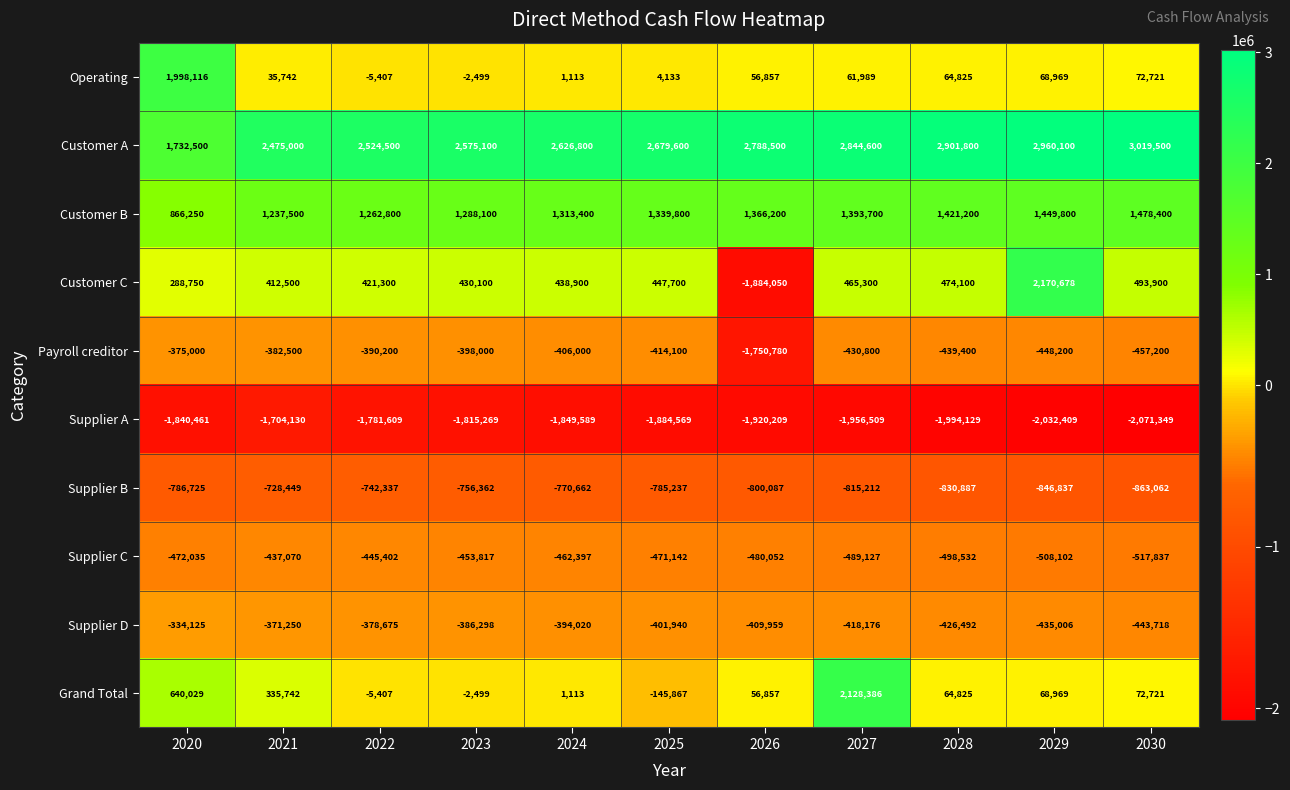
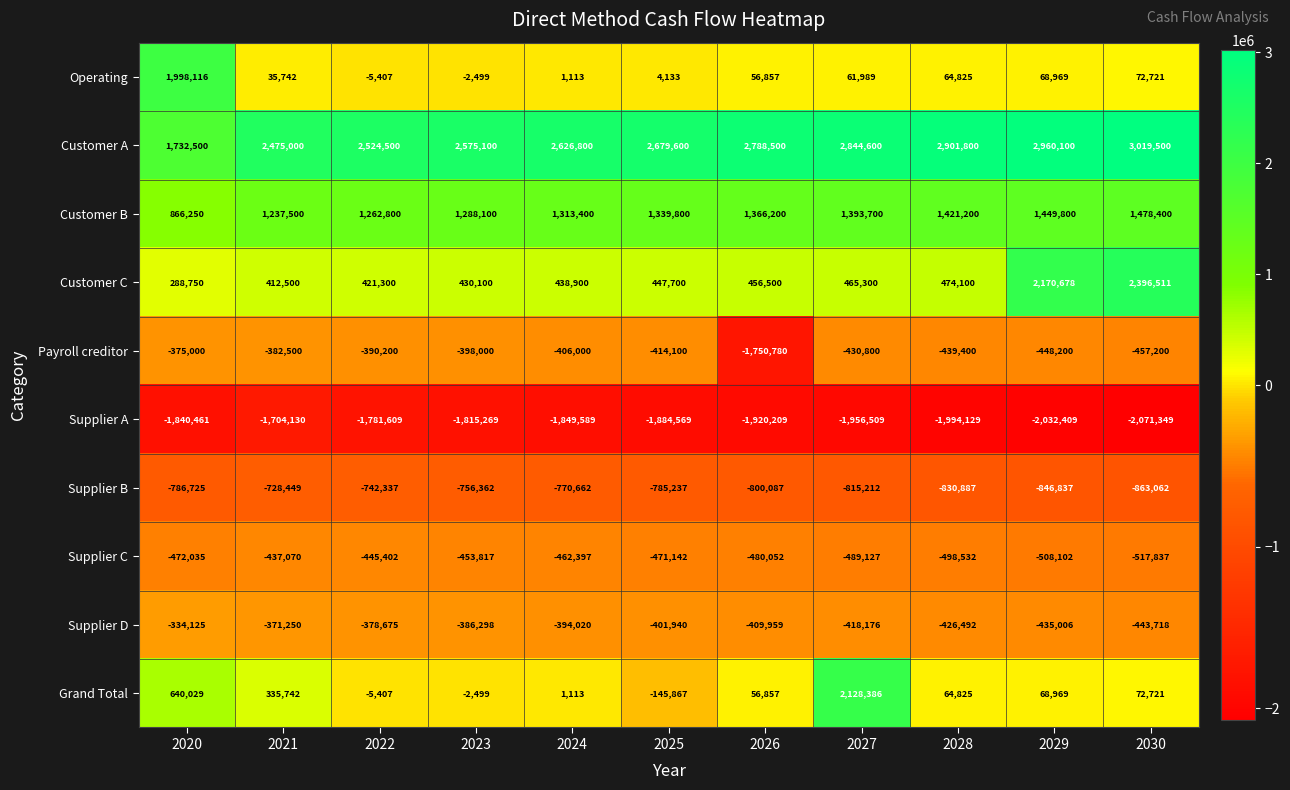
  {
    "Operating": {
      "2020": "1,998,116",
      "2021": "35,742",
      "2022": "-5,407",
      "2023": "-2,499",
      "2024": "1,113",
      "2025": "4,133",
      "2026": "56,857",
      "2027": "61,989",
      "2028": "64,825",
      "2029": "68,969",
      "2030": "72,721"
    },
    "Customer A": {
      "2020": "1,732,500",
      "2021": "2,475,000",
      "2022": "2,524,500",
      "2023": "2,575,100",
      "2024": "2,626,800",
      "2025": "2,679,600",
      "2026": "2,788,500",
      "2027": "2,844,600",
      "2028": "2,901,800",
      "2029": "2,960,100",
      "2030": "3,019,500"
    },
    "Customer B": {
      "2020": "866,250",
      "2021": "1,237,500",
      "2022": "1,262,800",
      "2023": "1,288,100",
      "2024": "1,313,400",
      "2025": "1,339,800",
      "2026": "1,366,200",
      "2027": "1,393,700",
      "2028": "1,421,200",
      "2029": "1,449,800",
      "2030": "1,478,400"
    },
    "Customer C": {
      "2020": "288,750",
      "2021": "412,500",
      "2022": "421,300",
      "2023": "430,100",
      "2024": "438,900",
      "2025": "447,700",
-     "2026": "-1,884,050",
+     "2026": "456,500",
      "2027": "465,300",
      "2028": "474,100",
      "2029": "2,170,678",
-     "2030": "493,900"
+     "2030": "2,396,511"
    },
    "Payroll creditor": {
      "2020": "-375,000",
      "2021": "-382,500",
      "2022": "-390,200",
      "2023": "-398,000",
      "2024": "-406,000",
      "2025": "-414,100",
      "2026": "-1,750,780",
      "2027": "-430,800",
      "2028": "-439,400",
      "2029": "-448,200",
      "2030": "-457,200"
    },
    "Supplier A": {
      "2020": "-1,840,461",
      "2021": "-1,704,130",
      "2022": "-1,781,609",
      "2023": "-1,815,269",
      "2024": "-1,849,589",
      "2025": "-1,884,569",
      "2026": "-1,920,209",
      "2027": "-1,956,509",
      "2028": "-1,994,129",
      "2029": "-2,032,409",
      "2030": "-2,071,349"
    },
    "Supplier B": {
      "2020": "-786,725",
      "2021": "-728,449",
      "2022": "-742,337",
      "2023": "-756,362",
      "2024": "-770,662",
      "2025": "-785,237",
      "2026": "-800,087",
      "2027": "-815,212",
      "2028": "-830,887",
      "2029": "-846,837",
      "2030": "-863,062"
    },
    "Supplier C": {
      "2020": "-472,035",
      "2021": "-437,070",
      "2022": "-445,402",
      "2023": "-453,817",
      "2024": "-462,397",
      "2025": "-471,142",
      "2026": "-480,052",
      "2027": "-489,127",
      "2028": "-498,532",
      "2029": "-508,102",
      "2030": "-517,837"
    },
    "Supplier D": {
      "2020": "-334,125",
      "2021": "-371,250",
      "2022": "-378,675",
      "2023": "-386,298",
      "2024": "-394,020",
      "2025": "-401,940",
      "2026": "-409,959",
      "2027": "-418,176",
      "2028": "-426,492",
      "2029": "-435,006",
      "2030": "-443,718"
    },
    "Grand Total": {
      "2020": "640,029",
      "2021": "335,742",
      "2022": "-5,407",
      "2023": "-2,499",
      "2024": "1,113",
      "2025": "-145,867",
      "2026": "56,857",
      "2027": "2,128,386",
      "2028": "64,825",
      "2029": "68,969",
      "2030": "72,721"
    }
  }
